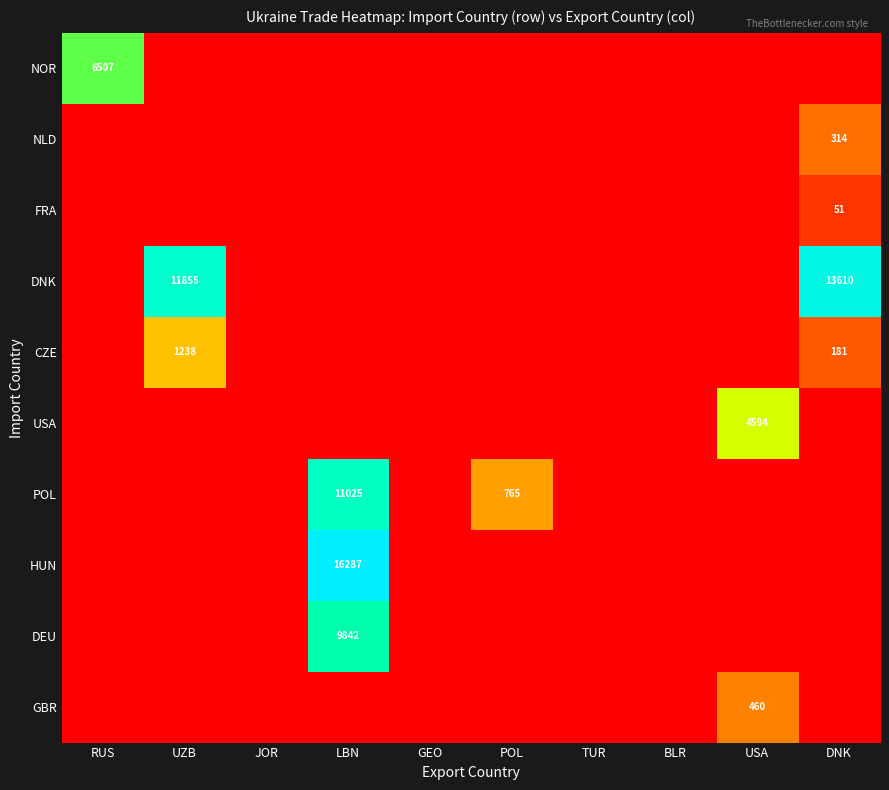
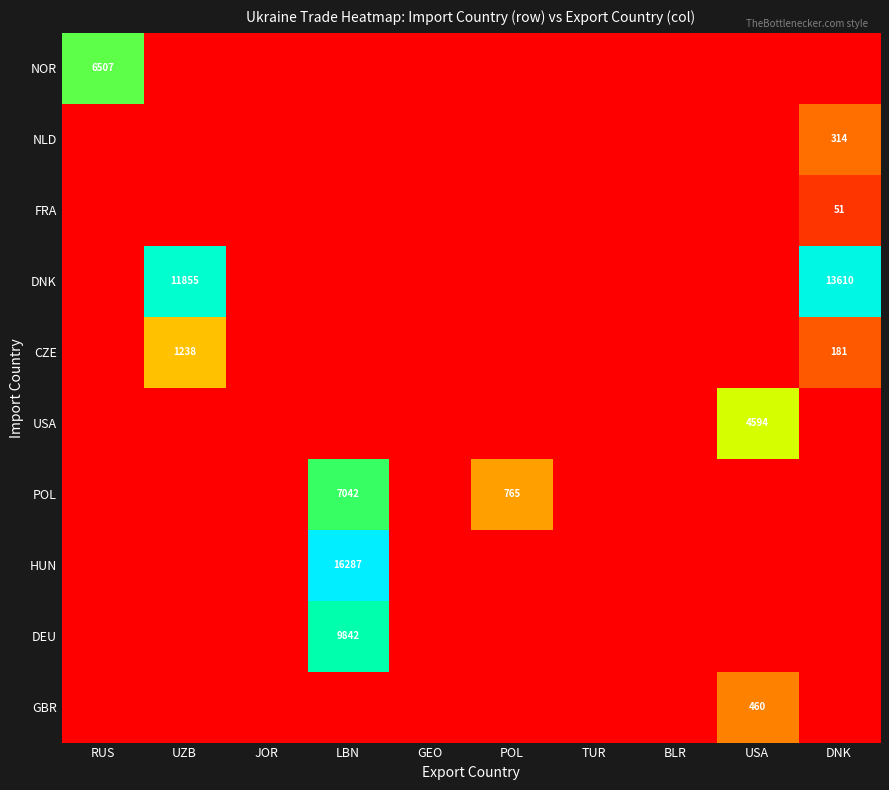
  {
    "NOR": {
      "RUS": 6507
    },
    "NLD": {
      "DNK": 314
    },
    "FRA": {
      "DNK": 51
    },
    "DNK": {
      "UZB": 11855,
      "DNK": 13610
    },
    "CZE": {
      "UZB": 1238,
      "DNK": 181
    },
    "USA": {
      "USA": 4594
    },
    "POL": {
-     "LBN": 11025,
+     "LBN": 7042,
      "POL": 765
    },
    "HUN": {
      "LBN": 16287
    },
    "DEU": {
      "LBN": 9842
    },
    "GBR": {
      "USA": 460
    }
  }
